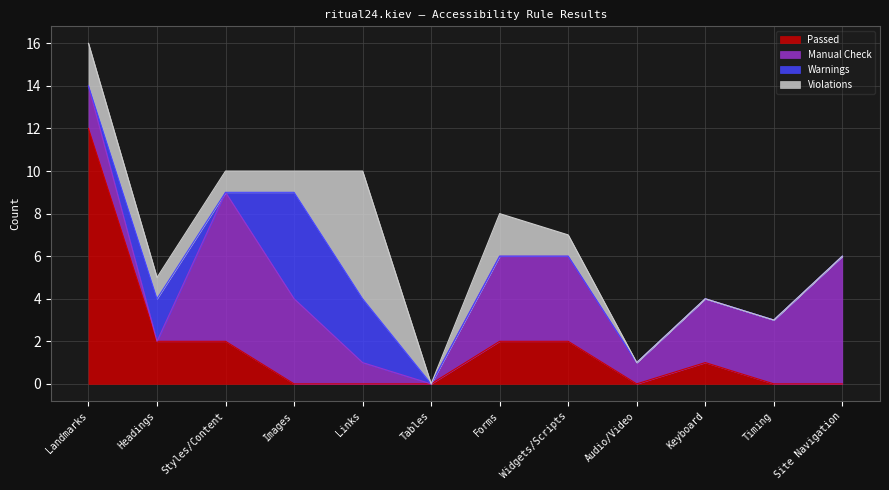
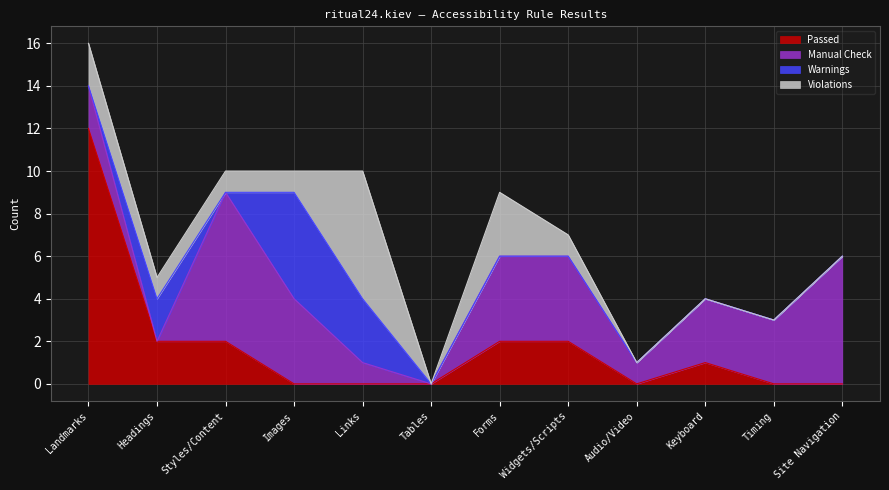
  {
    "Passed": {
      "Landmarks": 12,
      "Styles/Content": 2,
      "Images": 0,
      "Links": 0,
      "Forms": 2,
      "Widgets/Scripts": 2,
      "Audio/Video": 0,
      "Keyboard": 1,
      "Timing": 0,
      "Site Navigation": 0
    },
    "Manual Check": {
      "Images": 4,
      "Links": 1
    },
    "Warnings": {
      "Headings": 2,
      "Images": 5,
      "Links": 3
    },
    "Violations": {
      "Landmarks": 2,
      "Headings": 1,
      "Styles/Content": 1,
      "Images": 1,
      "Links": 6,
-     "Forms": 2,
+     "Forms": 3,
      "Widgets/Scripts": 1
    }
  }
